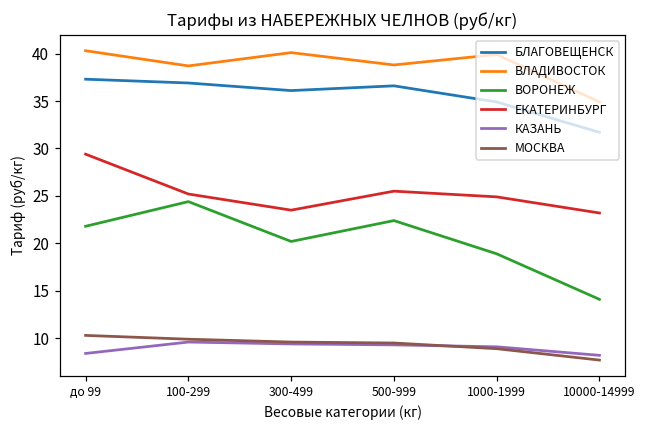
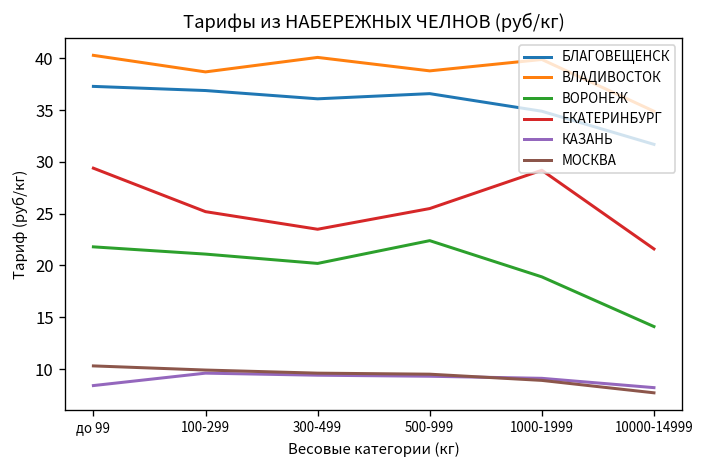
  {
    "БЛАГОВЕЩЕНСК": {
      "до 99": 37,
      "100-299": 37,
      "300-499": 36,
      "500-999": 37
    },
    "ВЛАДИВОСТОК": {
      "до 99": 40,
      "100-299": 39,
      "300-499": 40,
      "500-999": 39
    },
    "ВОРОНЕЖ": {
      "до 99": 22,
-     "100-299": 24,
+     "100-299": 21,
      "300-499": 20,
      "500-999": 22,
      "1000-1999": 19,
      "10000-14999": 14
    },
    "ЕКАТЕРИНБУРГ": {
      "до 99": 29,
      "100-299": 25,
      "300-499": 24,
      "500-999": 26,
-     "1000-1999": 25,
-     "10000-14999": 23
+     "1000-1999": 29,
+     "10000-14999": 22
    },
    "КАЗАНЬ": {
      "до 99": 8,
      "100-299": 10,
      "10000-14999": 8
    },
    "МОСКВА": {
      "до 99": 10,
      "100-299": 10,
      "10000-14999": 8
    }
  }
